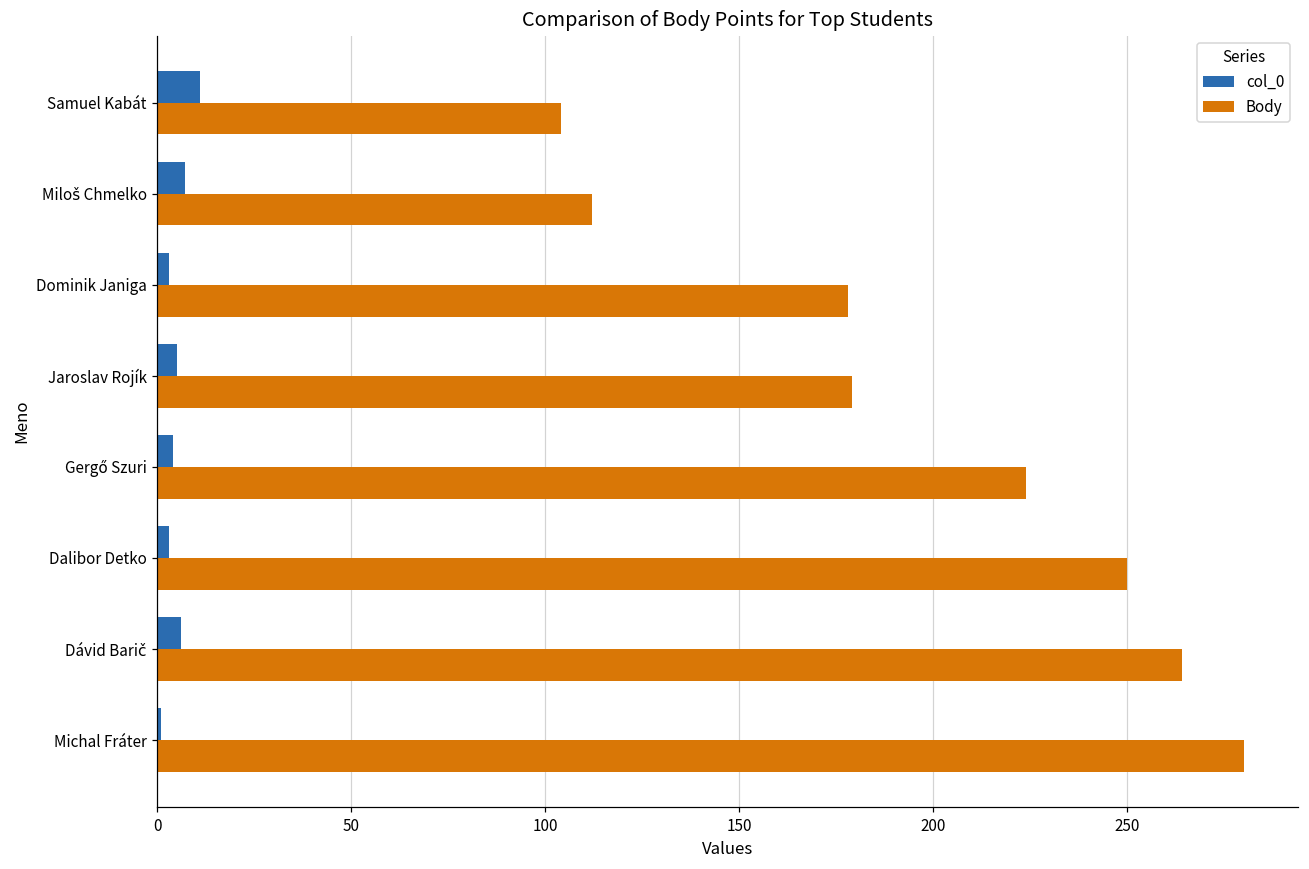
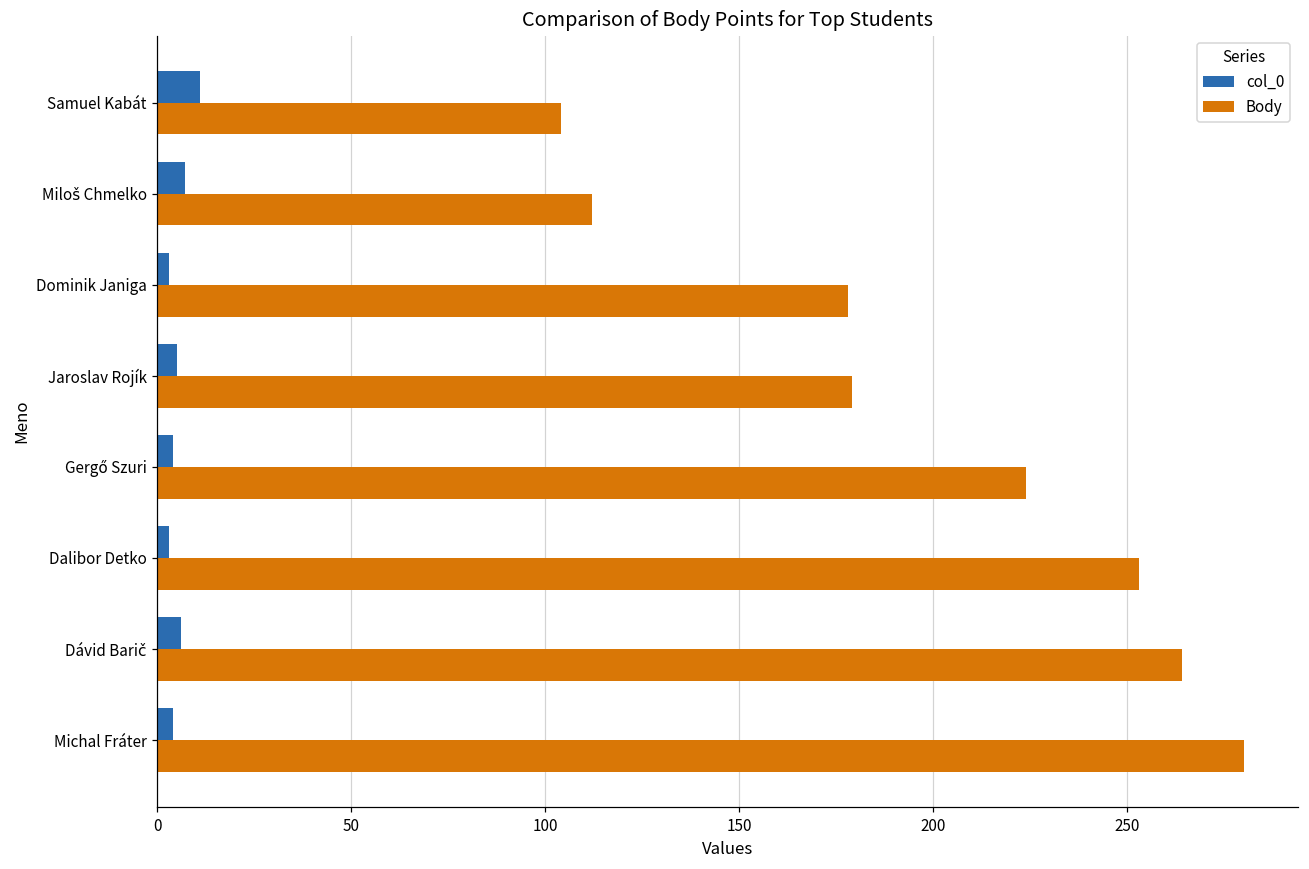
  {
    "col_0": {
      "Samuel Kabát": 11,
      "Miloš Chmelko": 7,
      "Dominik Janiga": 3,
      "Jaroslav Rojík": 5,
      "Gergő Szuri": 4,
      "Dalibor Detko": 3,
      "Dávid Barič": 6,
-     "Michal Fráter": 1
+     "Michal Fráter": 4
    },
    "Body": {
      "Samuel Kabát": 104,
      "Miloš Chmelko": 112,
      "Dominik Janiga": 178,
      "Jaroslav Rojík": 179,
      "Gergő Szuri": 224,
-     "Dalibor Detko": 250,
+     "Dalibor Detko": 253,
      "Dávid Barič": 264,
      "Michal Fráter": 280
    }
  }
